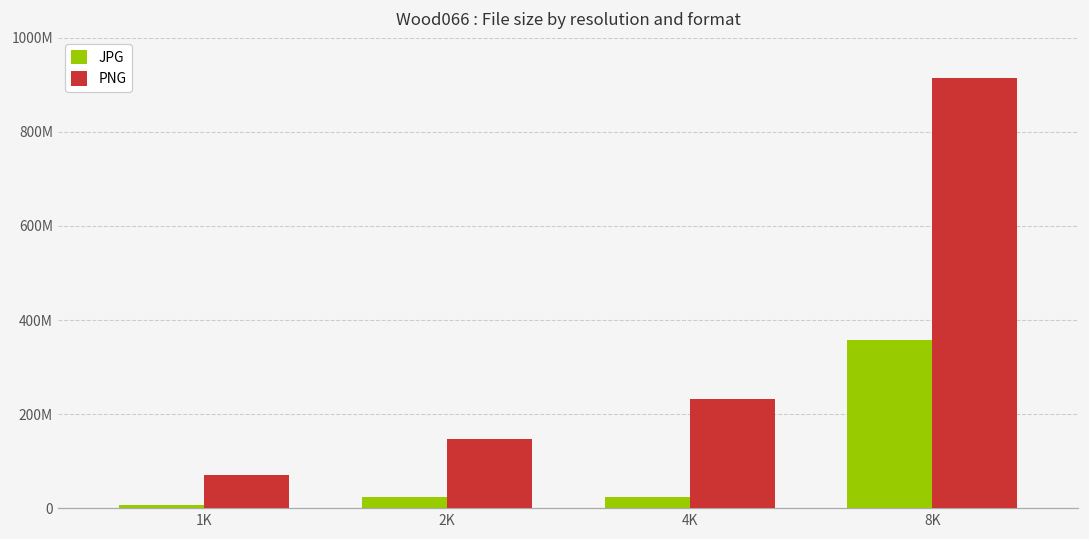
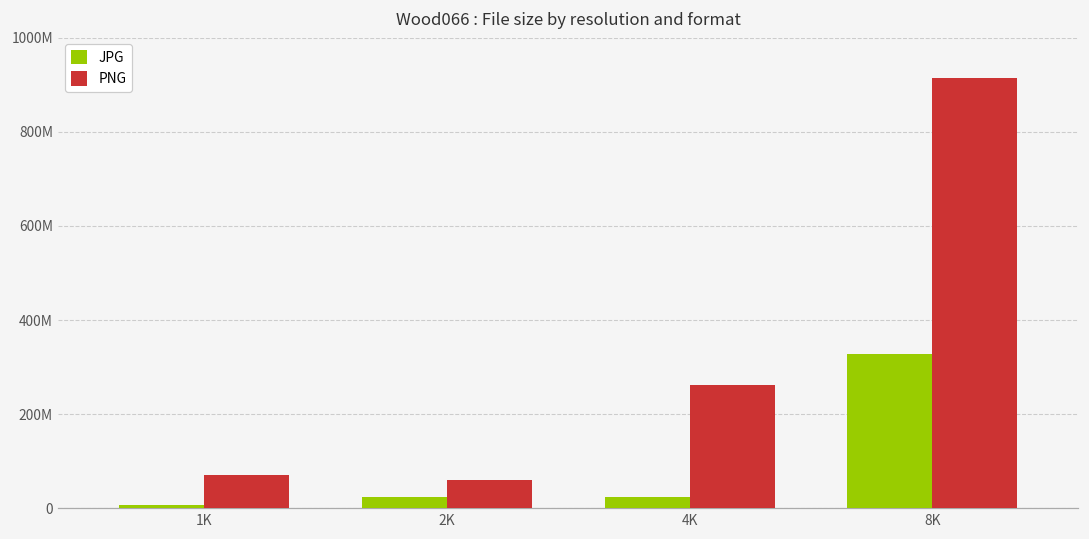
  {
    "JPG": {
      "1K": 10000000,
      "2K": 20000000,
      "4K": 20000000,
-     "8K": 360000000
+     "8K": 330000000
    },
    "PNG": {
      "1K": 70000000,
-     "2K": 150000000,
-     "4K": 230000000,
+     "2K": 60000000,
+     "4K": 260000000,
      "8K": 910000000
    }
  }
